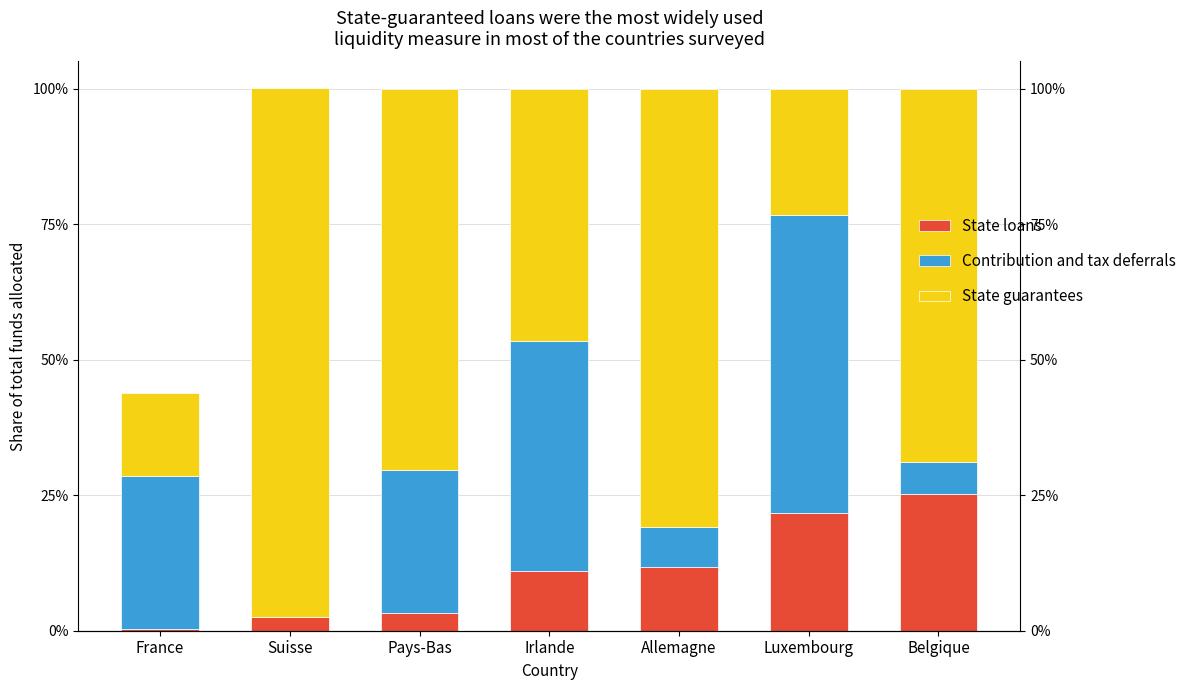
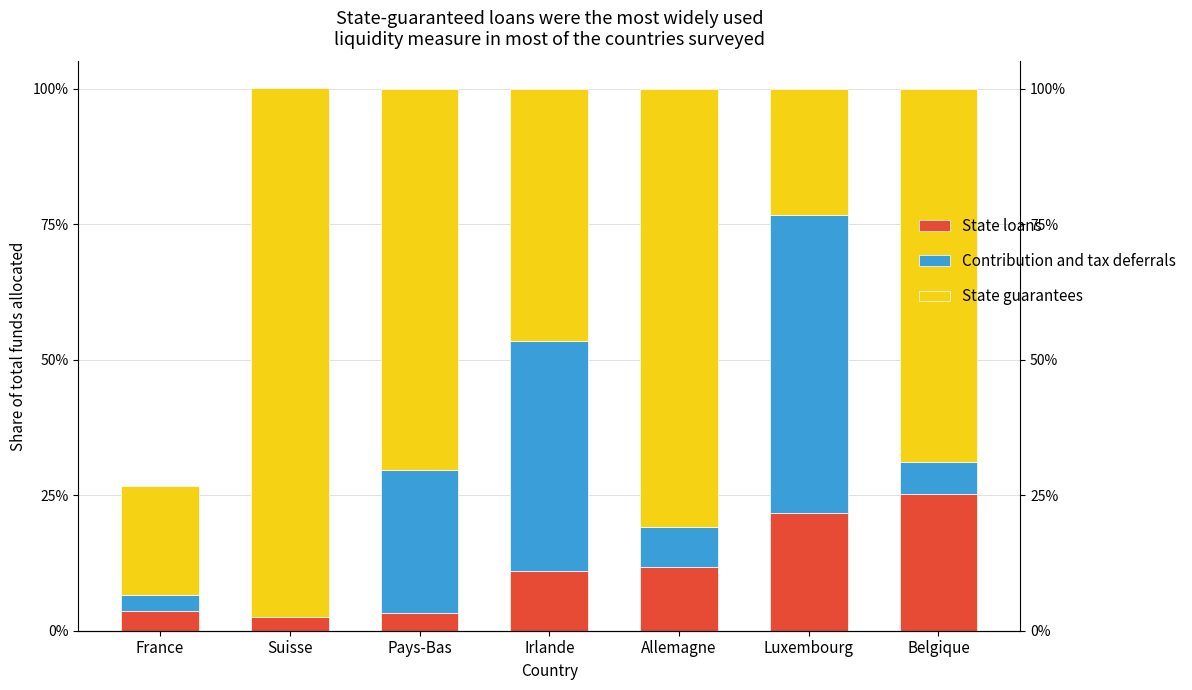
  {
    "State loans": {
-     "France": "0%",
+     "France": "4%",
      "Suisse": "2%",
      "Pays-Bas": "3%",
      "Irlande": "11%",
      "Allemagne": "12%",
      "Luxembourg": "22%",
      "Belgique": "25%"
    },
    "Contribution and tax deferrals": {
-     "France": "28%",
+     "France": "3%",
      "Suisse": "0%",
      "Pays-Bas": "26%",
      "Irlande": "42%",
      "Allemagne": "7%",
      "Luxembourg": "55%",
      "Belgique": "6%"
    },
    "State guarantees": {
-     "France": "15%",
+     "France": "20%",
      "Suisse": "98%",
      "Pays-Bas": "70%",
      "Irlande": "47%",
      "Allemagne": "81%",
      "Luxembourg": "23%",
      "Belgique": "69%"
    }
  }
